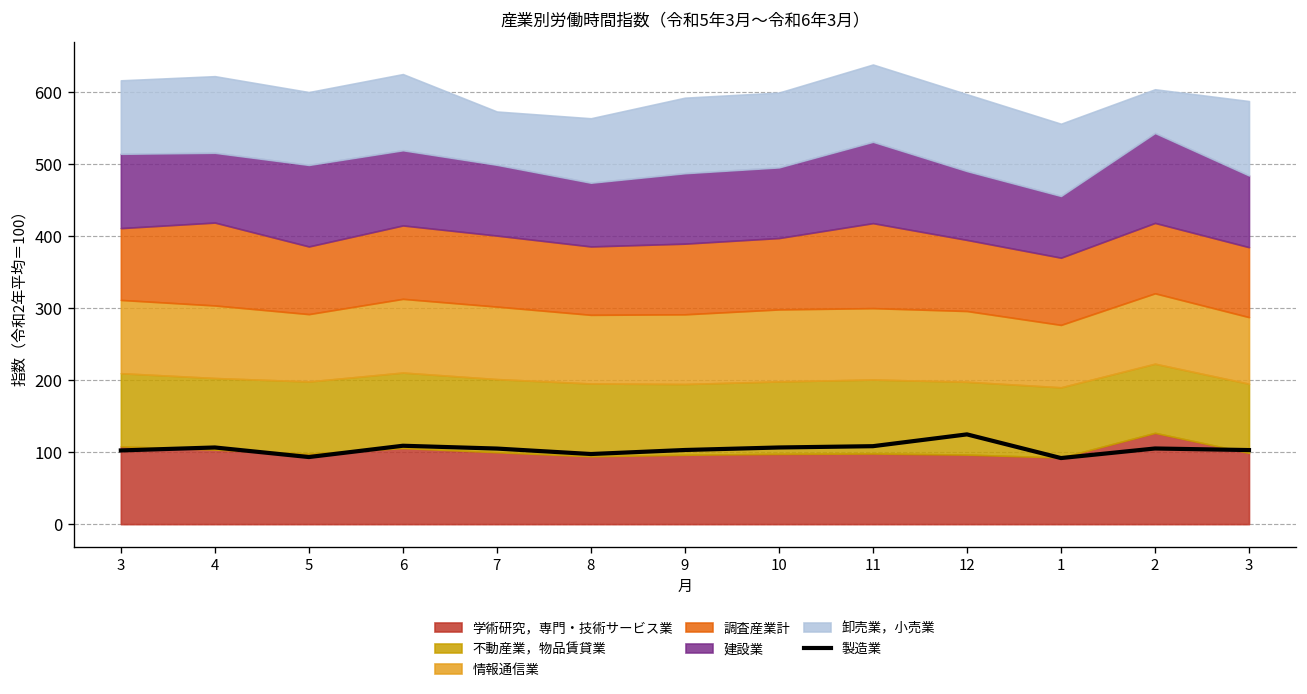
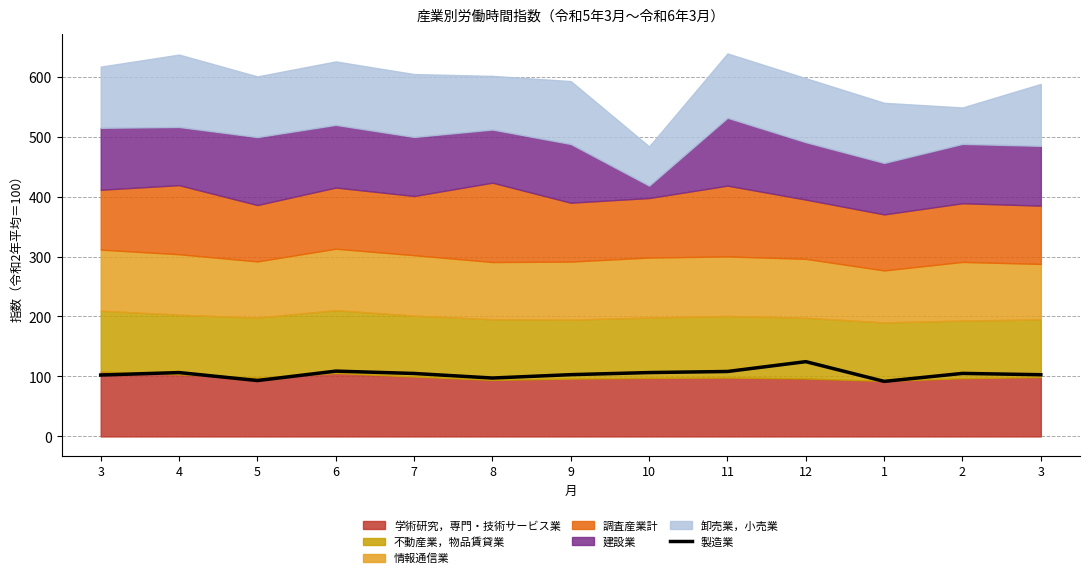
  {
    "製造業": {
      "5": 90,
      "7": 110,
      "9": 100,
      "10": 110,
      "11": 110,
      "12": 120,
      "2": 110
    },
    "学術研究，専門・技術サービス業": {
      "5": 100,
      "7": 100,
      "9": 100,
      "10": 100,
      "11": 100,
      "12": 100,
-     "2": 130
+     "2": 100
    },
    "調査産業計": {
      "4": 120,
      "5": 90,
      "6": 100,
      "7": 100,
-     "8": 100,
+     "8": 130,
      "9": 100,
      "10": 100,
      "11": 120,
      "12": 100,
      "1": 90,
      "2": 100
    },
    "建設業": {
      "4": 100,
      "5": 110,
      "6": 100,
      "7": 100,
      "8": 90,
      "9": 100,
-     "10": 100,
+     "10": 20,
      "11": 110,
      "12": 100,
      "1": 90,
-     "2": 130
+     "2": 100
    },
    "卸売業，小売業": {
-     "4": 110,
+     "4": 120,
      "5": 100,
      "6": 110,
-     "7": 70,
+     "7": 100,
      "8": 90,
      "9": 100,
-     "10": 100,
+     "10": 70,
      "11": 110,
      "12": 110,
      "1": 100,
      "2": 60
    }
  }
